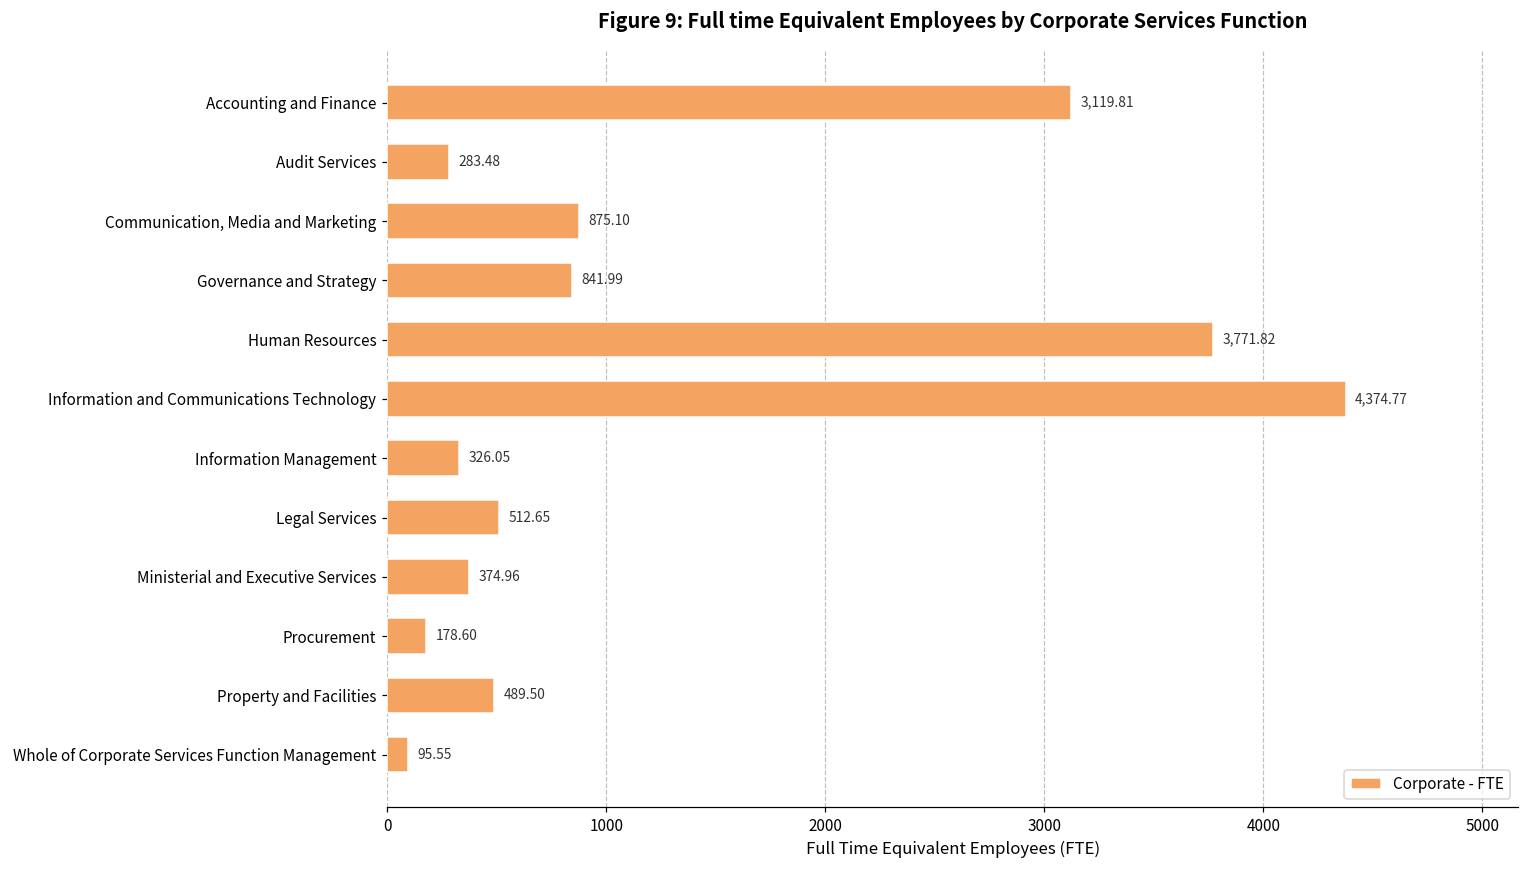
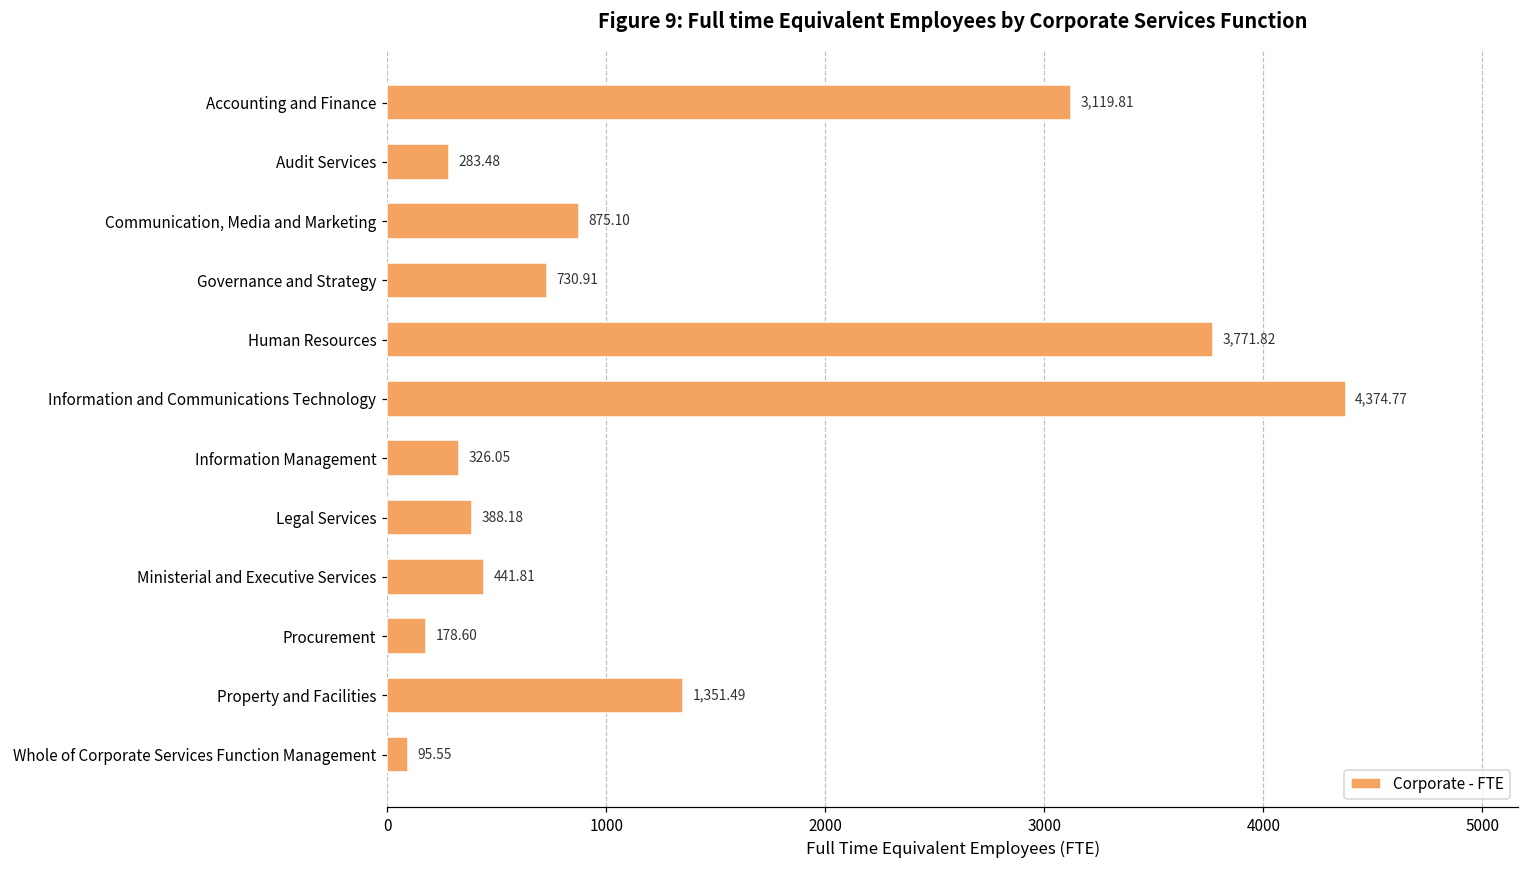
  {
    "Accounting and Finance": "3,119.81",
    "Audit Services": "283.48",
    "Communication, Media and Marketing": "875.10",
-   "Governance and Strategy": "841.99",
+   "Governance and Strategy": "730.91",
    "Human Resources": "3,771.82",
    "Information and Communications Technology": "4,374.77",
    "Information Management": "326.05",
-   "Legal Services": "512.65",
-   "Ministerial and Executive Services": "374.96",
+   "Legal Services": "388.18",
+   "Ministerial and Executive Services": "441.81",
    "Procurement": "178.60",
-   "Property and Facilities": "489.50",
+   "Property and Facilities": "1,351.49",
    "Whole of Corporate Services Function Management": "95.55"
  }
